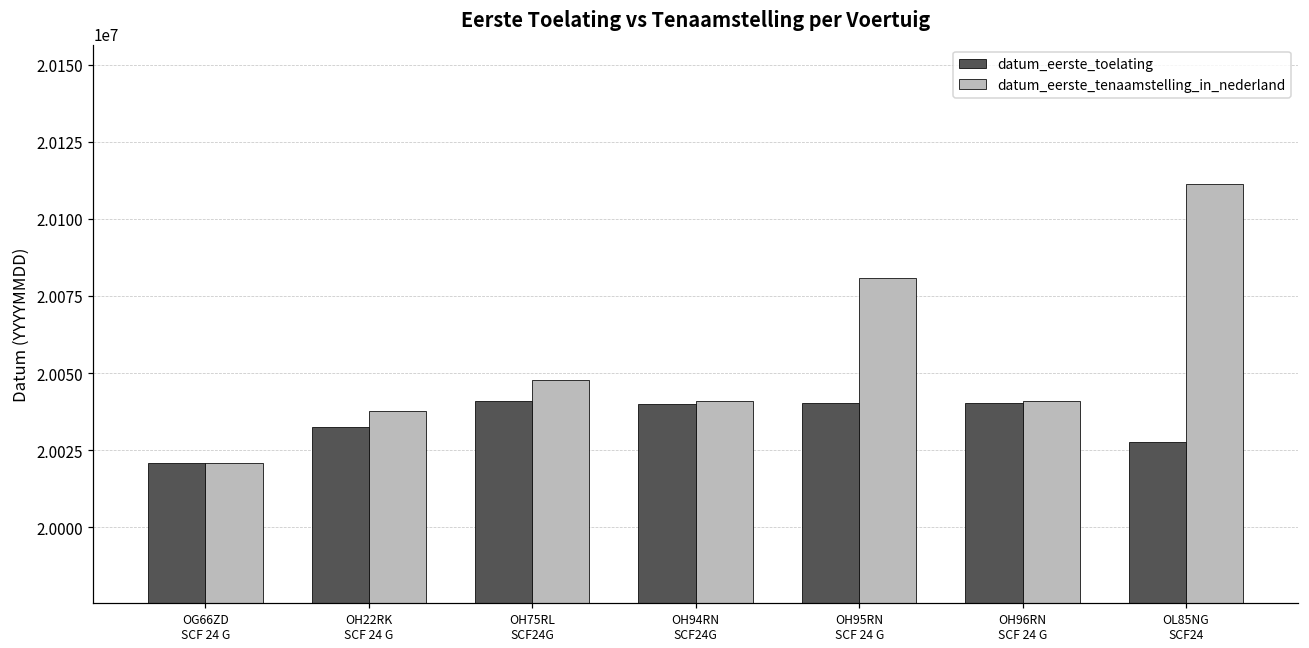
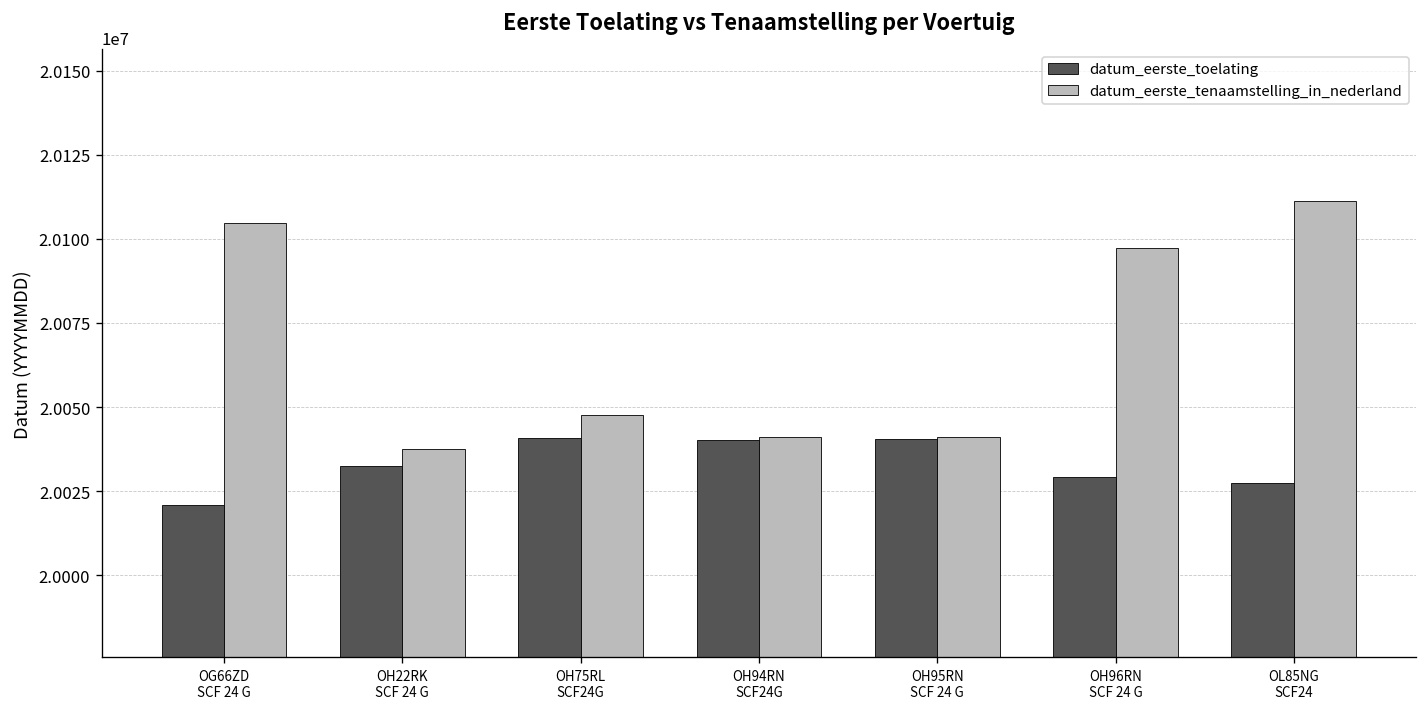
  {
    "datum_eerste_toelating": {
      "OG66ZD SCF 24 G": 20021000,
      "OH22RK SCF 24 G": 20032000,
      "OH75RL SCF24G": 20041000,
      "OH94RN SCF24G": 20040000,
      "OH95RN SCF 24 G": 20040000,
-     "OH96RN SCF 24 G": 20040000,
+     "OH96RN SCF 24 G": 20029000,
      "OL85NG SCF24": 20028000
    },
    "datum_eerste_tenaamstelling_in_nederland": {
-     "OG66ZD SCF 24 G": 20021000,
+     "OG66ZD SCF 24 G": 20105000,
      "OH22RK SCF 24 G": 20038000,
      "OH75RL SCF24G": 20048000,
      "OH94RN SCF24G": 20041000,
-     "OH95RN SCF 24 G": 20081000,
-     "OH96RN SCF 24 G": 20041000,
+     "OH95RN SCF 24 G": 20041000,
+     "OH96RN SCF 24 G": 20097000,
      "OL85NG SCF24": 20111000
    }
  }
